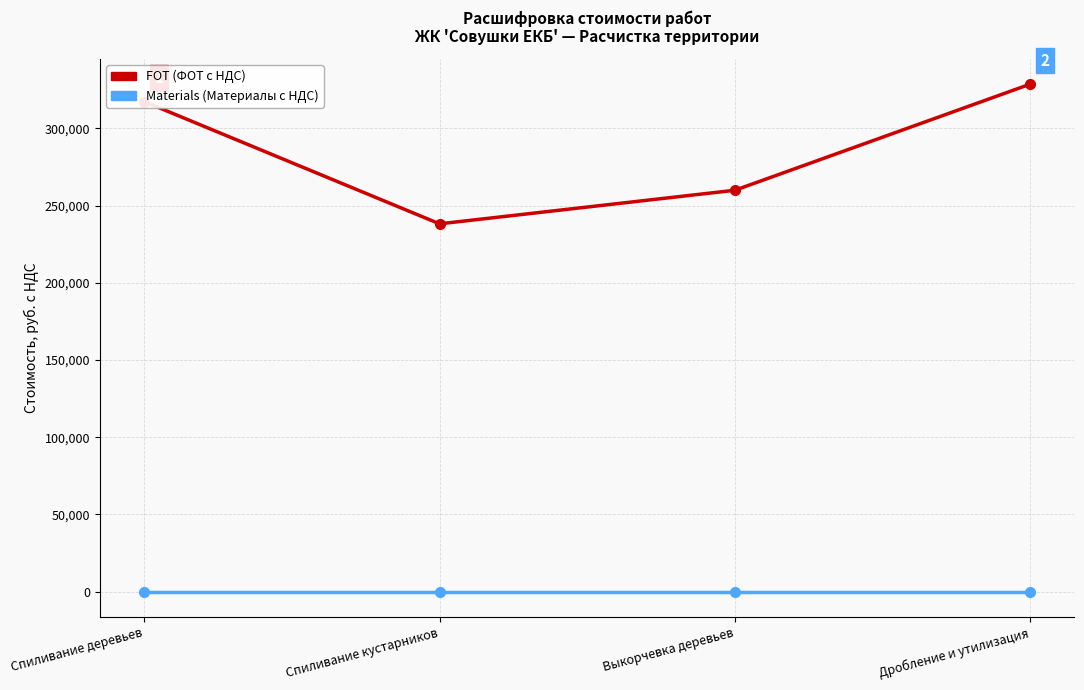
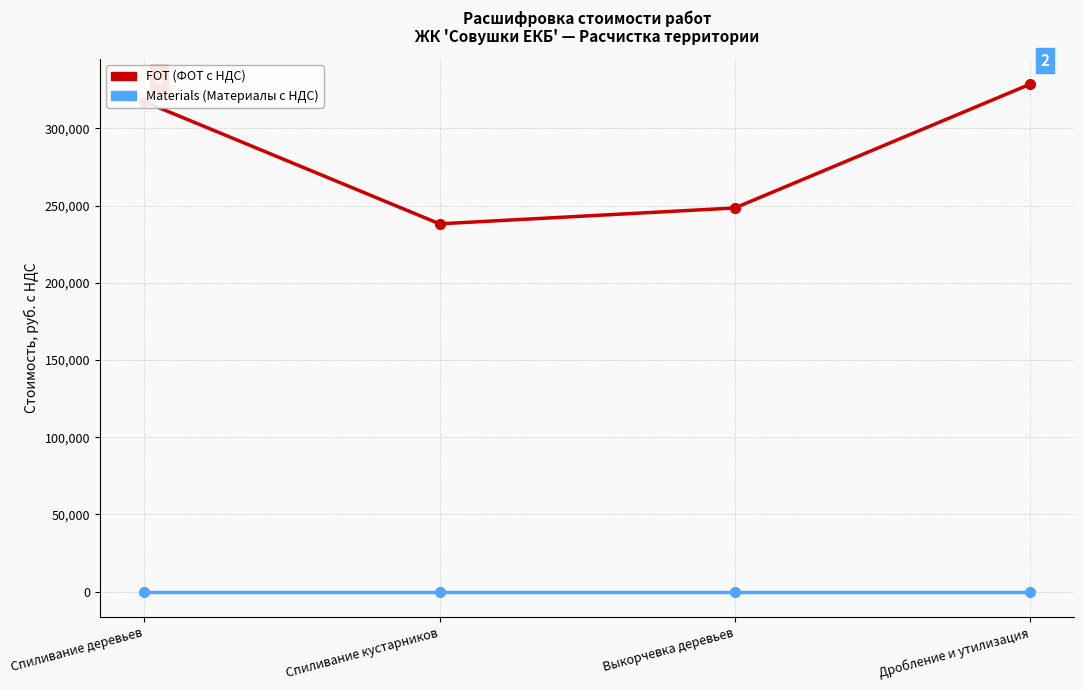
  {
    "FOT (ФОТ с НДС)": {
      "Спиливание кустарников": "238,000",
-     "Выкорчевка деревьев": "260,000"
+     "Выкорчевка деревьев": "248,000"
    },
    "Materials (Материалы с НДС)": {
      "Спиливание деревьев": "0",
      "Спиливание кустарников": "0",
      "Выкорчевка деревьев": "0",
      "Дробление и утилизация": "0"
    }
  }
